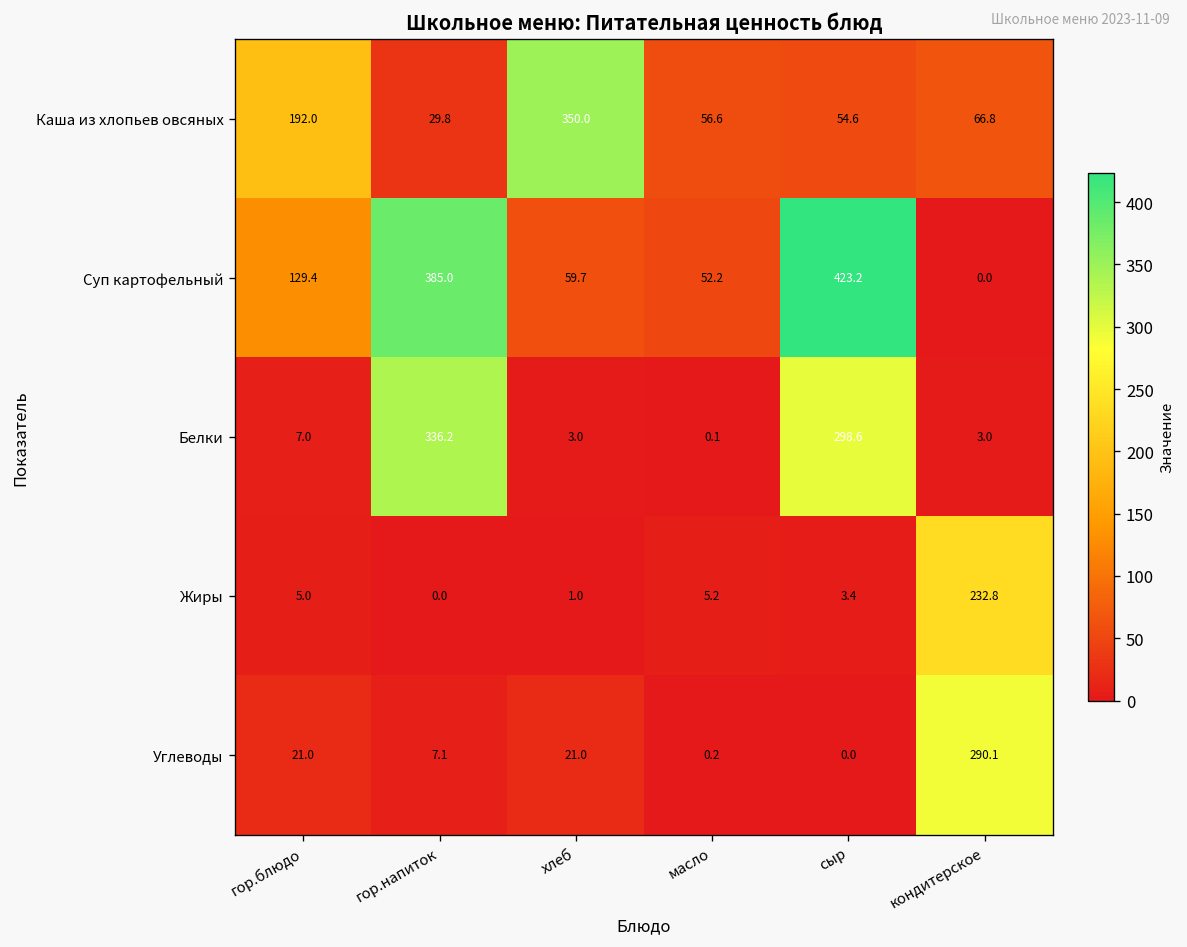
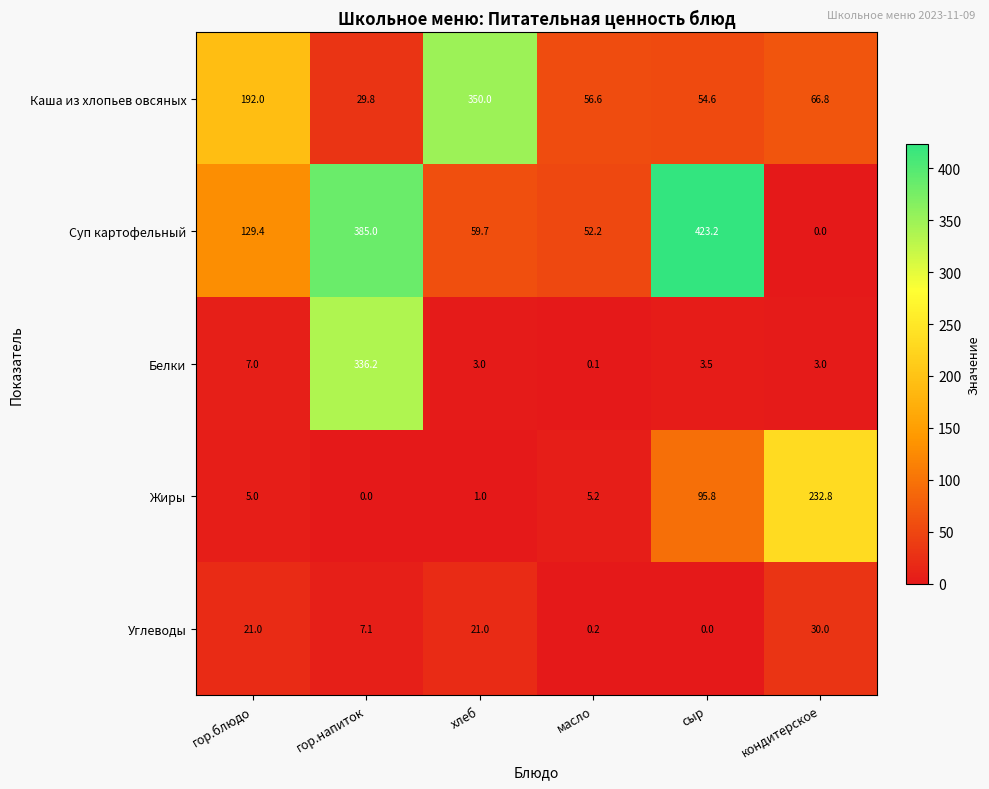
  {
    "Каша из хлопьев овсяных": {
      "гор.блюдо": 192.0,
      "гор.напиток": 29.8,
      "хлеб": 350.0,
      "масло": 56.6,
      "сыр": 54.6,
      "кондитерское": 66.8
    },
    "Суп картофельный": {
      "гор.блюдо": 129.4,
      "гор.напиток": 385.0,
      "хлеб": 59.7,
      "масло": 52.2,
      "сыр": 423.2,
      "кондитерское": 0.0
    },
    "Белки": {
      "гор.блюдо": 7.0,
      "гор.напиток": 336.2,
      "хлеб": 3.0,
      "масло": 0.1,
-     "сыр": 298.6,
+     "сыр": 3.5,
      "кондитерское": 3.0
    },
    "Жиры": {
      "гор.блюдо": 5.0,
      "гор.напиток": 0.0,
      "хлеб": 1.0,
      "масло": 5.2,
-     "сыр": 3.4,
+     "сыр": 95.8,
      "кондитерское": 232.8
    },
    "Углеводы": {
      "гор.блюдо": 21.0,
      "гор.напиток": 7.1,
      "хлеб": 21.0,
      "масло": 0.2,
      "сыр": 0.0,
-     "кондитерское": 290.1
+     "кондитерское": 30.0
    }
  }
